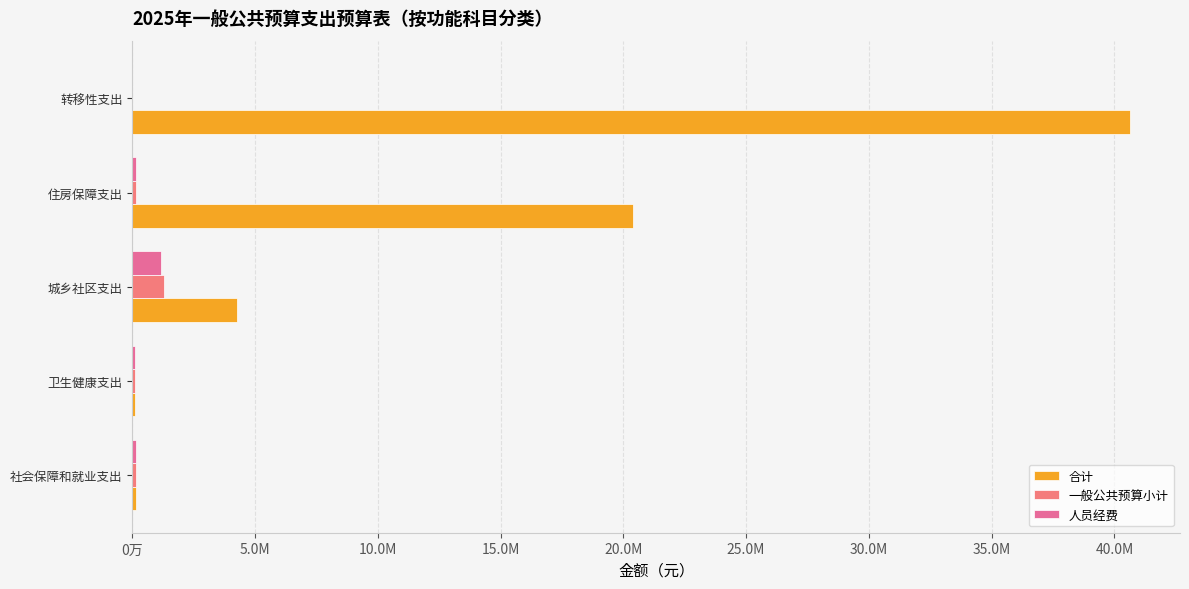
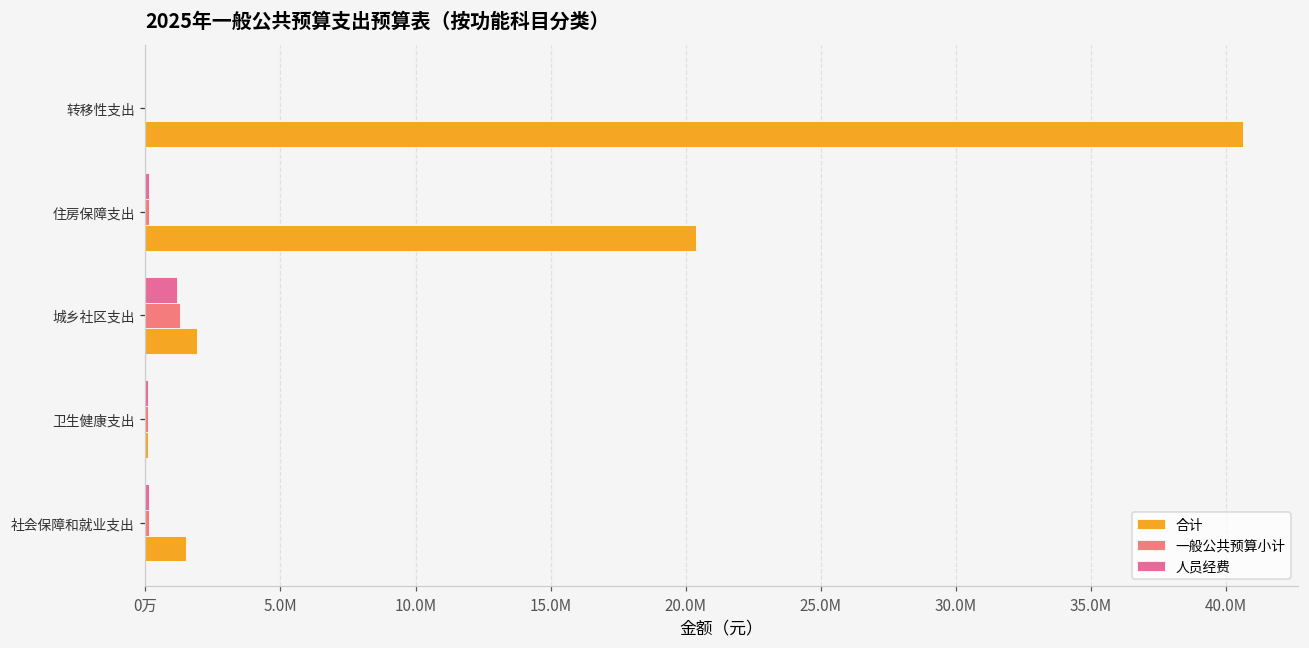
  {
    "合计": {
      "转移性支出": 40600000,
      "住房保障支出": 20400000,
-     "城乡社区支出": 4300000,
+     "城乡社区支出": 1900000,
      "卫生健康支出": 100000,
-     "社会保障和就业支出": 100000
+     "社会保障和就业支出": 1500000
    }
  }
